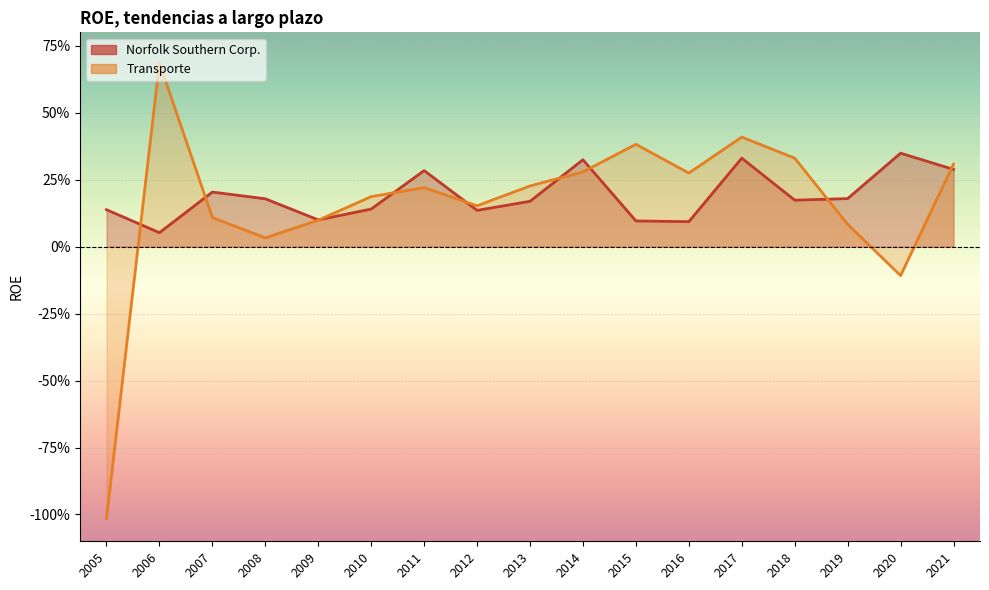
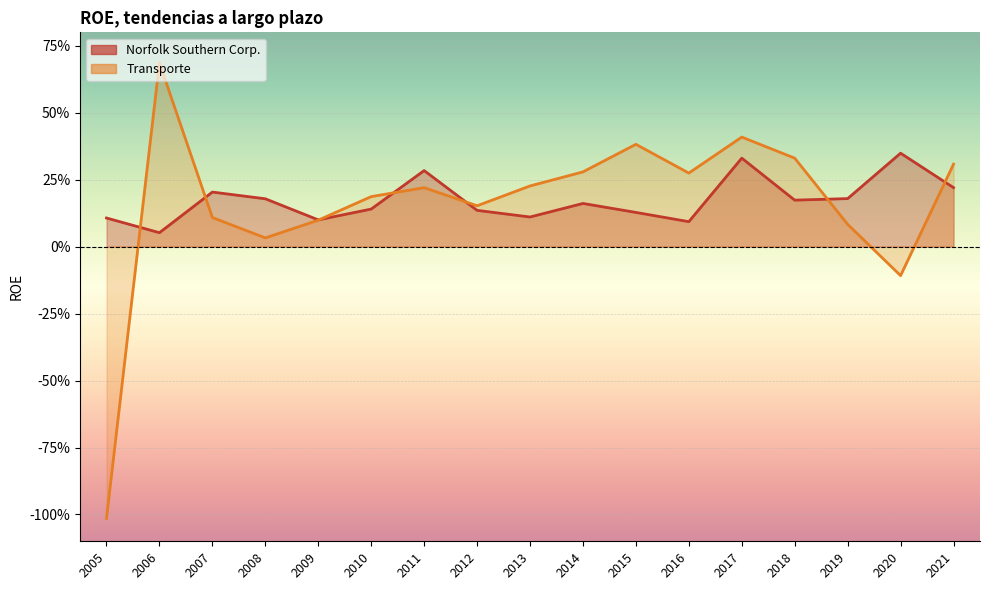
  {
    "Norfolk Southern Corp.": {
-     "2005": "14%",
+     "2005": "11%",
      "2006": "5%",
      "2007": "20%",
      "2008": "18%",
      "2010": "14%",
      "2011": "28%",
      "2012": "14%",
-     "2013": "17%",
-     "2014": "32%",
-     "2015": "10%",
+     "2013": "11%",
+     "2014": "16%",
+     "2015": "13%",
      "2016": "9%",
      "2017": "33%",
      "2018": "17%",
      "2019": "18%",
      "2020": "35%",
-     "2021": "29%"
+     "2021": "22%"
    }
  }
